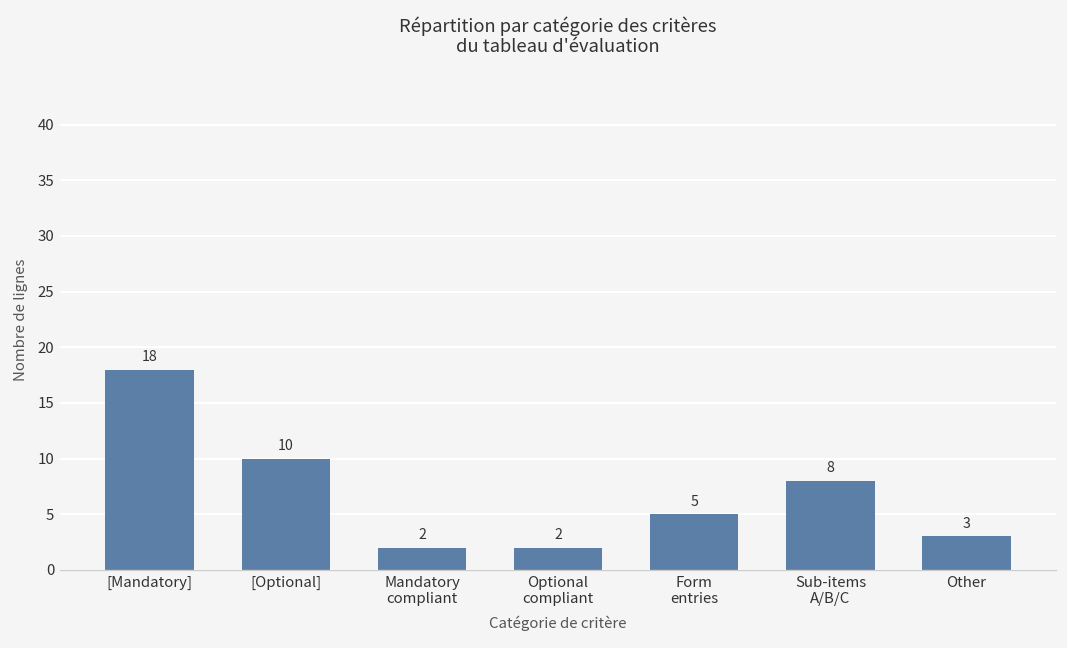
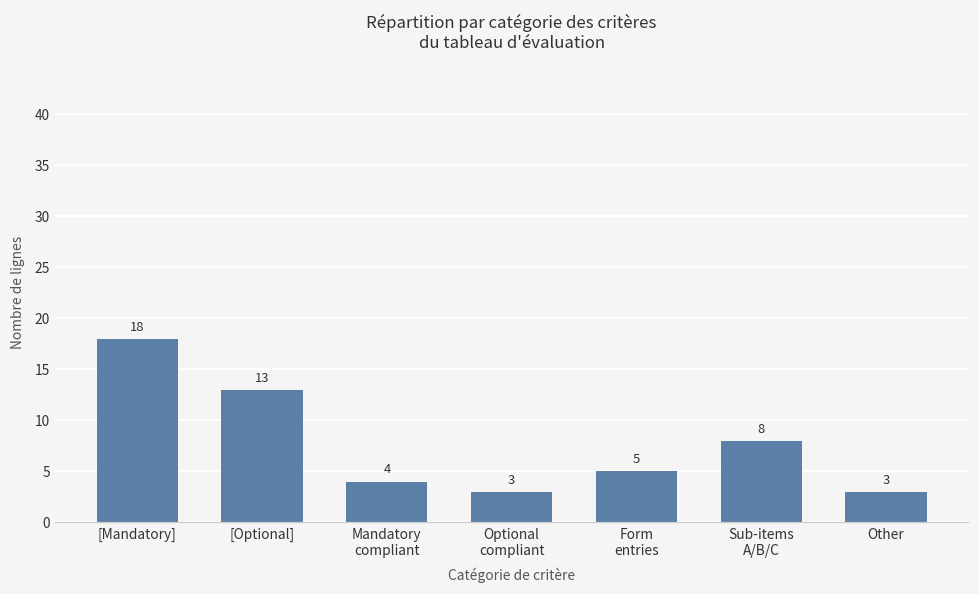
  {
    "[Mandatory]": 18,
-   "[Optional]": 10,
-   "Mandatory compliant": 2,
-   "Optional compliant": 2,
+   "[Optional]": 13,
+   "Mandatory compliant": 4,
+   "Optional compliant": 3,
    "Form entries": 5,
    "Sub-items A/B/C": 8,
    "Other": 3
  }
